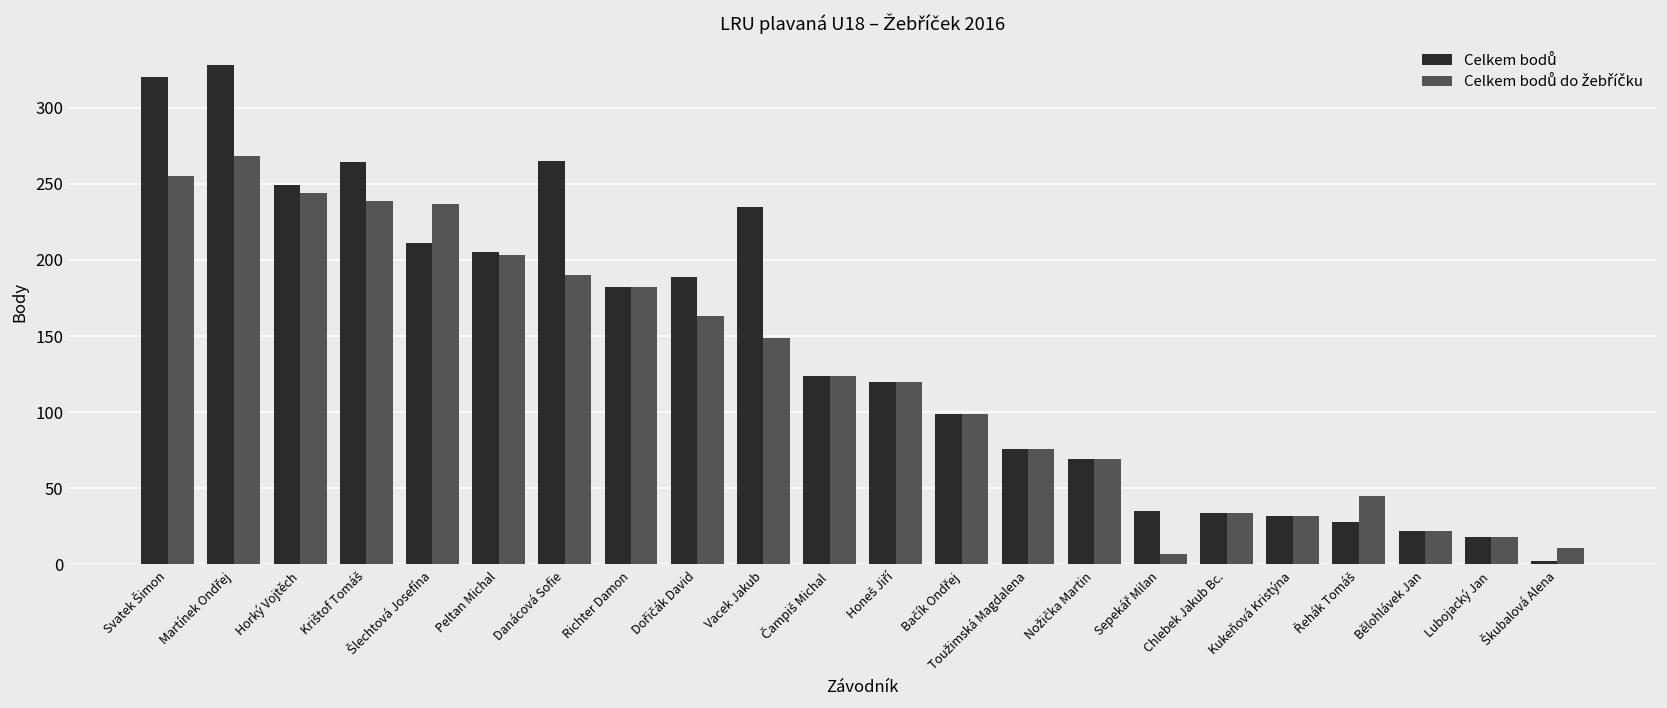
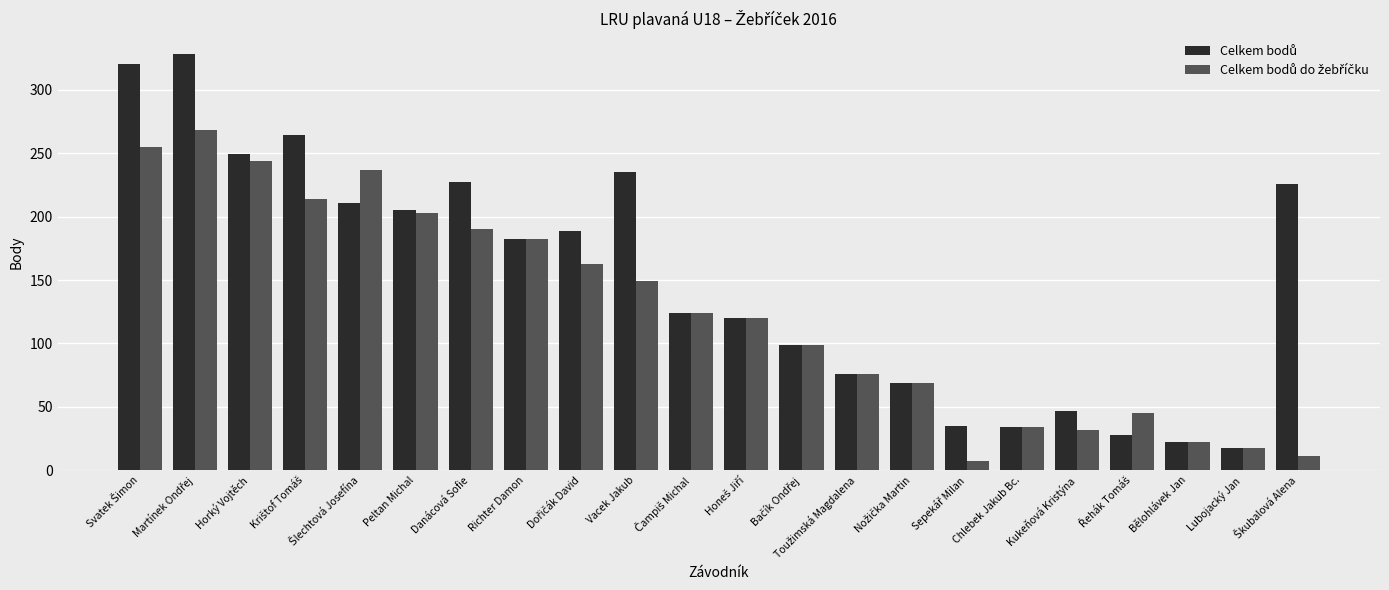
  {
    "Celkem bodů": {
      "Svatek Šimon": 320,
      "Martínek Ondřej": 328,
      "Horký Vojtěch": 249,
      "Krištof Tomáš": 264,
      "Šlechtová Josefína": 211,
      "Peltan Michal": 205,
-     "Danácová Sofie": 265,
+     "Danácová Sofie": 227,
      "Richter Damon": 182,
      "Dořičák David": 189,
      "Vacek Jakub": 235,
      "Čampiš Michal": 124,
      "Honeš Jiří": 120,
      "Bačík Ondřej": 99,
      "Toužimská Magdalena": 76,
      "Nožička Martin": 69,
      "Sepekář Milan": 35,
      "Chlebek Jakub Bc.": 34,
-     "Kukeňová Kristýna": 32,
+     "Kukeňová Kristýna": 47,
      "Řehák Tomáš": 28,
      "Bělohlávek Jan": 22,
      "Lubojacký Jan": 18,
-     "Škubalová Alena": 2
+     "Škubalová Alena": 226
    },
    "Celkem bodů do žebříčku": {
      "Svatek Šimon": 255,
      "Martínek Ondřej": 268,
      "Horký Vojtěch": 244,
-     "Krištof Tomáš": 239,
+     "Krištof Tomáš": 214,
      "Šlechtová Josefína": 237,
      "Peltan Michal": 203,
      "Danácová Sofie": 190,
      "Richter Damon": 182,
      "Dořičák David": 163,
      "Vacek Jakub": 149,
      "Čampiš Michal": 124,
      "Honeš Jiří": 120,
      "Bačík Ondřej": 99,
      "Toužimská Magdalena": 76,
      "Nožička Martin": 69,
      "Sepekář Milan": 7,
      "Chlebek Jakub Bc.": 34,
      "Kukeňová Kristýna": 32,
      "Řehák Tomáš": 45,
      "Bělohlávek Jan": 22,
      "Lubojacký Jan": 18,
      "Škubalová Alena": 11
    }
  }
